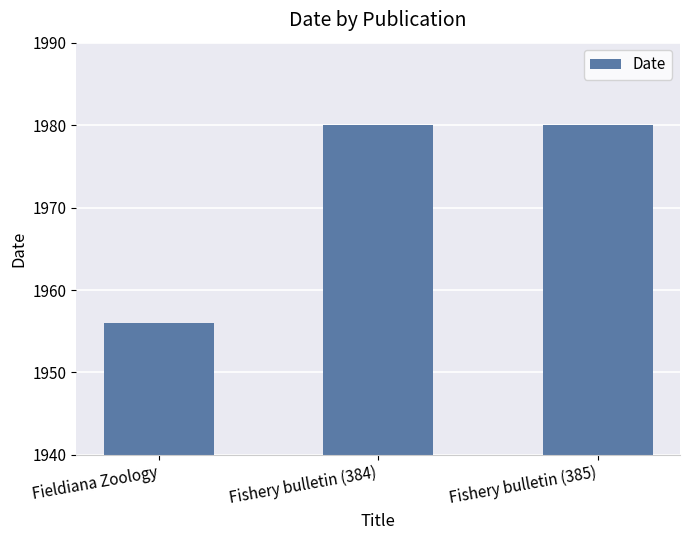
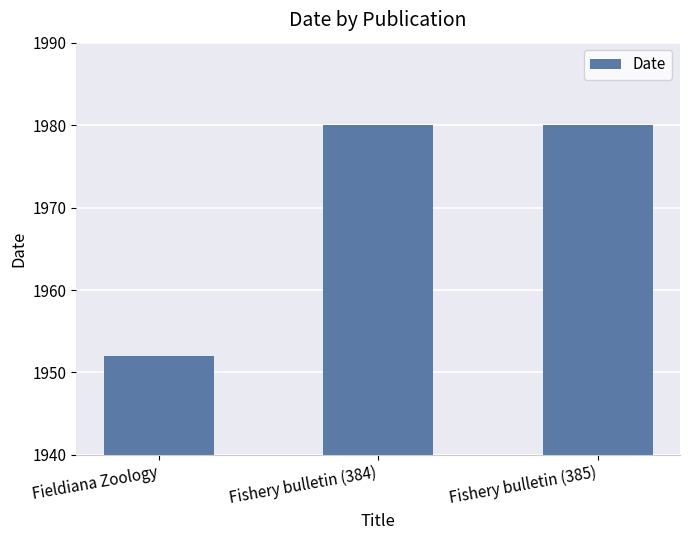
  {
-   "Fieldiana Zoology": 1956,
+   "Fieldiana Zoology": 1952,
    "Fishery bulletin (384)": 1980,
    "Fishery bulletin (385)": 1980
  }
